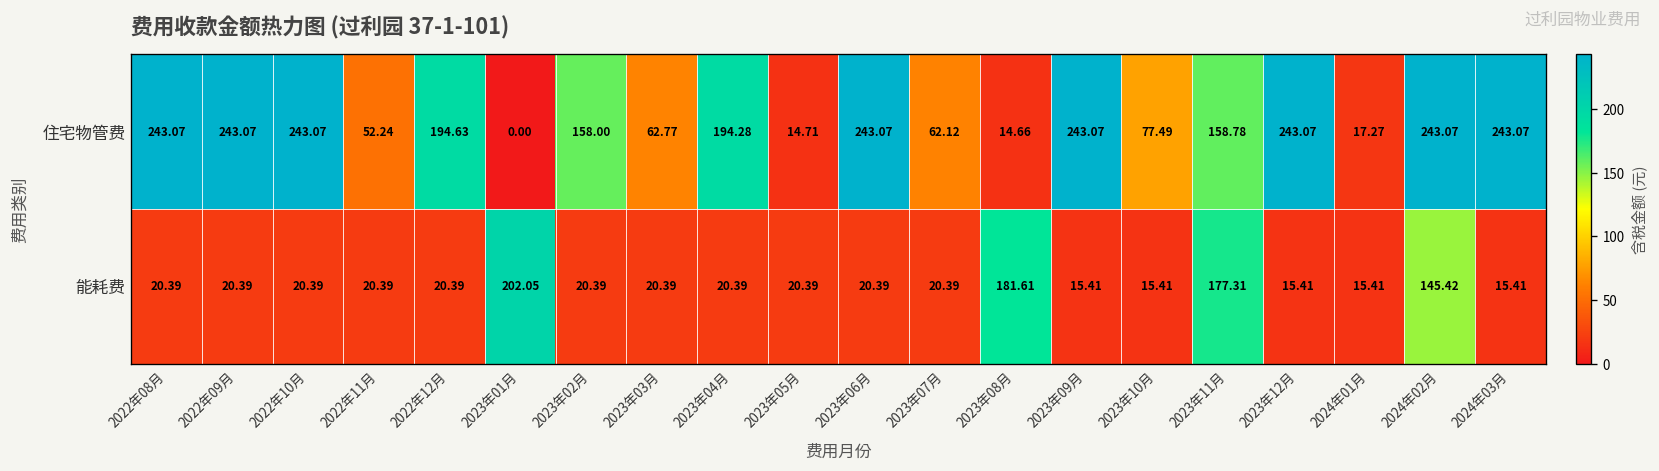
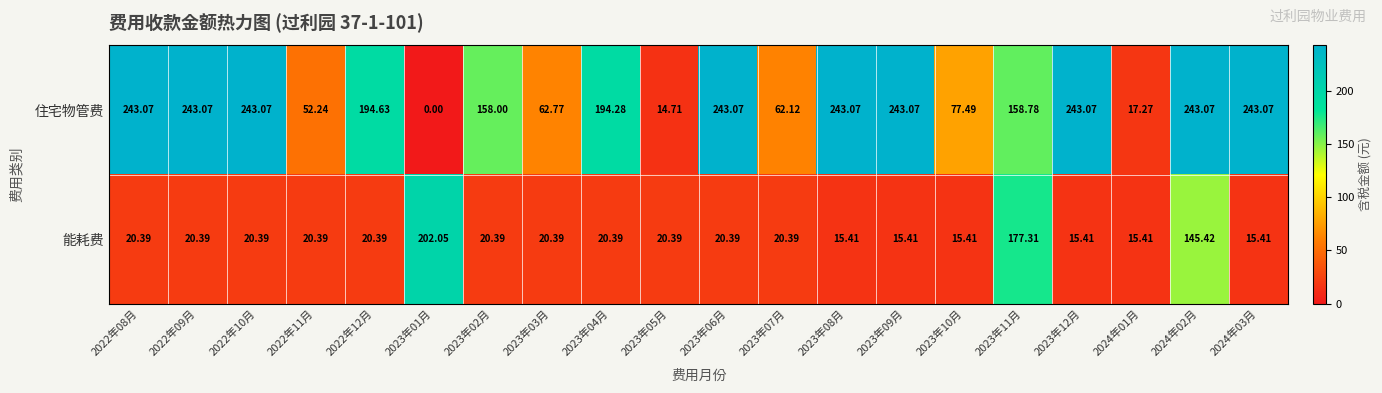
  {
    "住宅物管费": {
      "2022年08月": 243.07,
      "2022年09月": 243.07,
      "2022年10月": 243.07,
      "2022年11月": 52.24,
      "2022年12月": 194.63,
      "2023年01月": 0.00,
      "2023年02月": 158.00,
      "2023年03月": 62.77,
      "2023年04月": 194.28,
      "2023年05月": 14.71,
      "2023年06月": 243.07,
      "2023年07月": 62.12,
-     "2023年08月": 14.66,
+     "2023年08月": 243.07,
      "2023年09月": 243.07,
      "2023年10月": 77.49,
      "2023年11月": 158.78,
      "2023年12月": 243.07,
      "2024年01月": 17.27,
      "2024年02月": 243.07,
      "2024年03月": 243.07
    },
    "能耗费": {
      "2022年08月": 20.39,
      "2022年09月": 20.39,
      "2022年10月": 20.39,
      "2022年11月": 20.39,
      "2022年12月": 20.39,
      "2023年01月": 202.05,
      "2023年02月": 20.39,
      "2023年03月": 20.39,
      "2023年04月": 20.39,
      "2023年05月": 20.39,
      "2023年06月": 20.39,
      "2023年07月": 20.39,
-     "2023年08月": 181.61,
+     "2023年08月": 15.41,
      "2023年09月": 15.41,
      "2023年10月": 15.41,
      "2023年11月": 177.31,
      "2023年12月": 15.41,
      "2024年01月": 15.41,
      "2024年02月": 145.42,
      "2024年03月": 15.41
    }
  }
